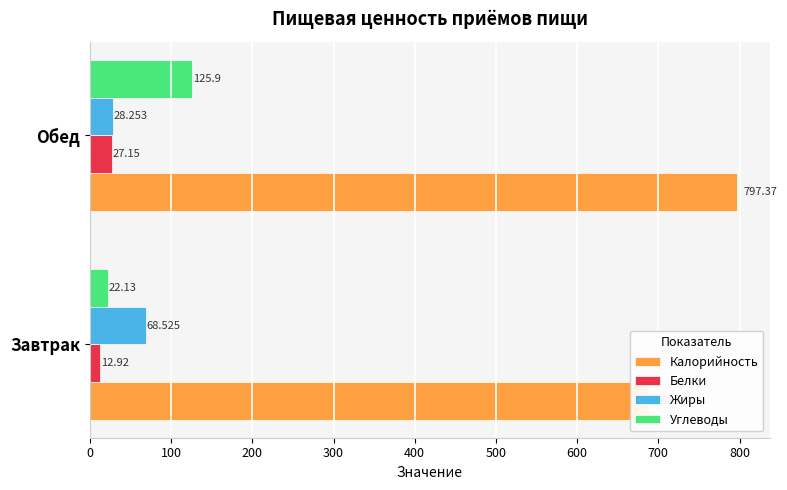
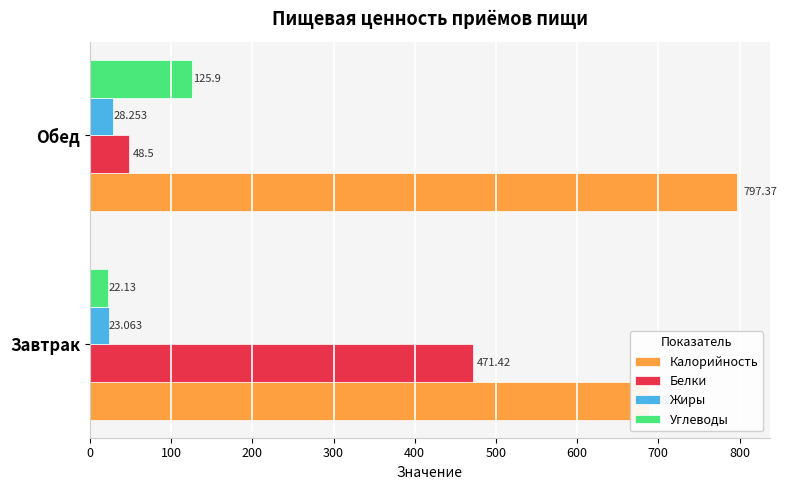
  {
    "Калорийность": {
      "Обед": 797.37
    },
    "Белки": {
-     "Обед": 27.15,
-     "Завтрак": 12.92
+     "Обед": 48.5,
+     "Завтрак": 471.42
    },
    "Жиры": {
      "Обед": 28.253,
-     "Завтрак": 68.525
+     "Завтрак": 23.063
    },
    "Углеводы": {
      "Обед": 125.9,
      "Завтрак": 22.13
    }
  }
